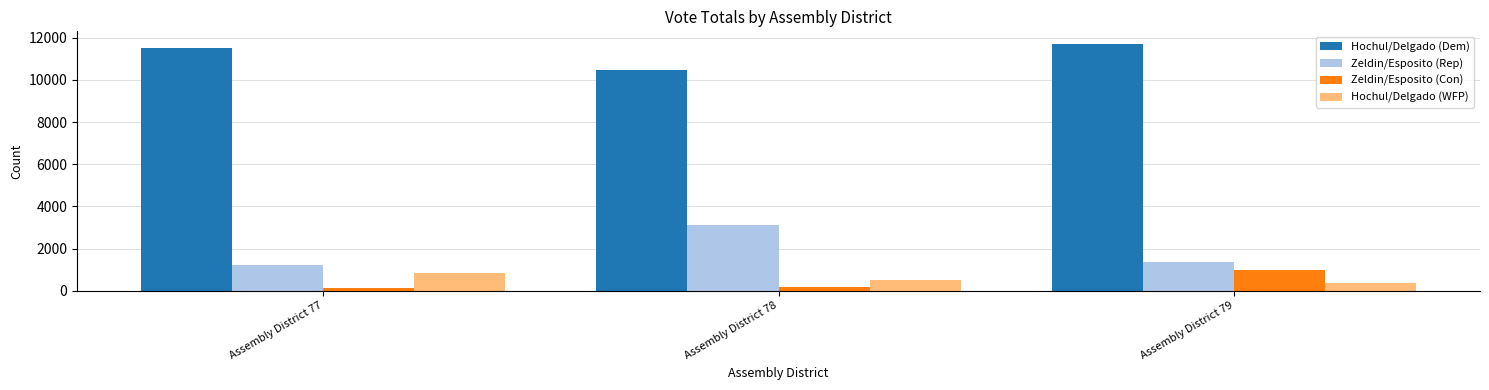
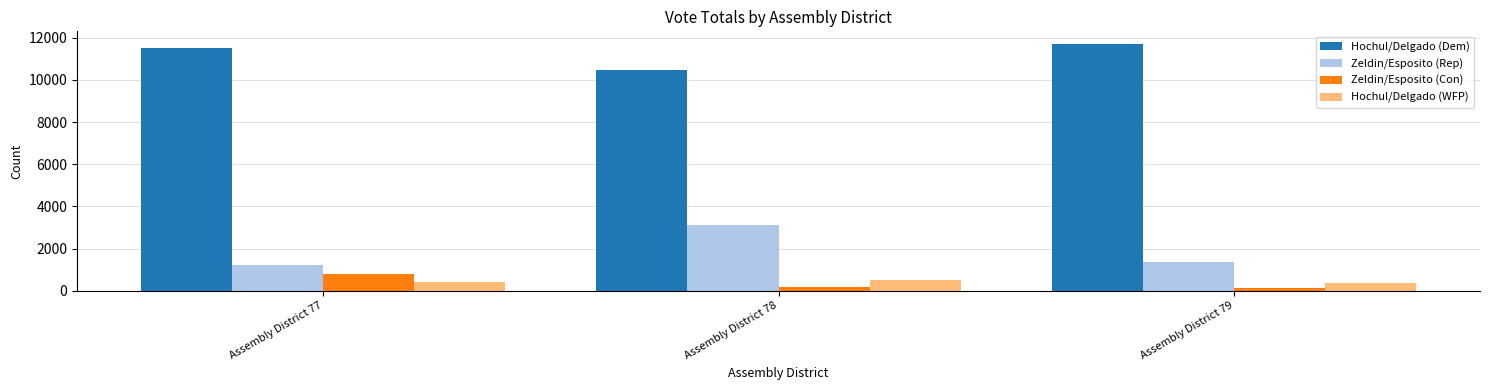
  {
    "Hochul/Delgado (Dem)": {
      "Assembly District 77": 11500,
      "Assembly District 78": 10500,
      "Assembly District 79": 11700
    },
    "Zeldin/Esposito (Rep)": {
      "Assembly District 77": 1200,
      "Assembly District 78": 3100,
      "Assembly District 79": 1400
    },
    "Zeldin/Esposito (Con)": {
-     "Assembly District 77": 100,
+     "Assembly District 77": 800,
      "Assembly District 78": 200,
-     "Assembly District 79": 1000
+     "Assembly District 79": 200
    },
    "Hochul/Delgado (WFP)": {
-     "Assembly District 77": 900,
+     "Assembly District 77": 400,
      "Assembly District 78": 500,
      "Assembly District 79": 400
    }
  }
